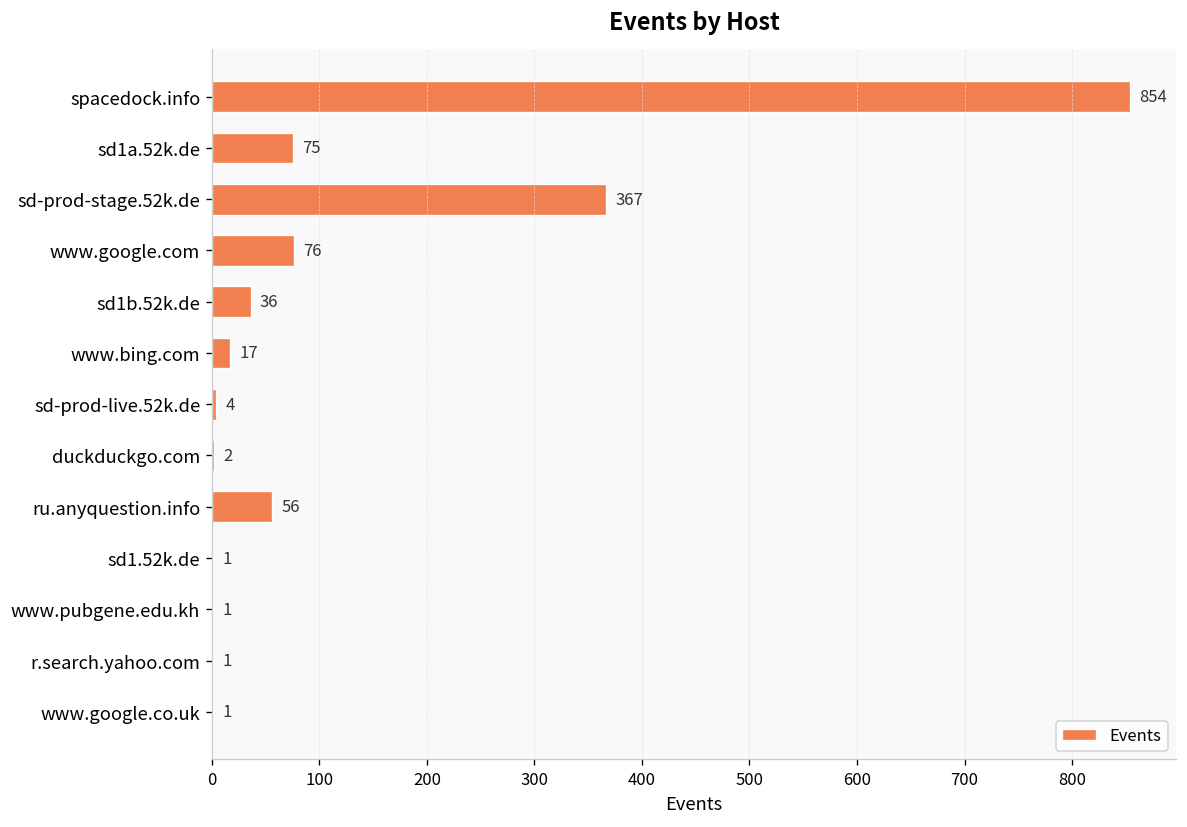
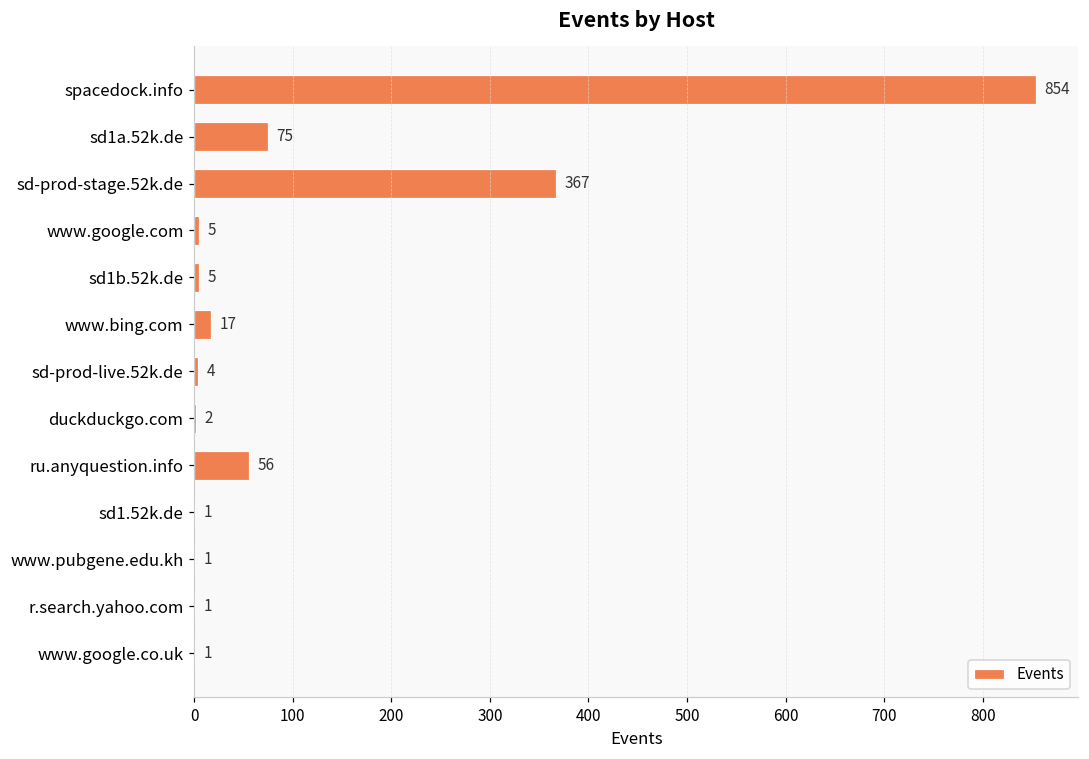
  {
    "spacedock.info": 854,
    "sd1a.52k.de": 75,
    "sd-prod-stage.52k.de": 367,
-   "www.google.com": 76,
-   "sd1b.52k.de": 36,
+   "www.google.com": 5,
+   "sd1b.52k.de": 5,
    "www.bing.com": 17,
    "sd-prod-live.52k.de": 4,
    "duckduckgo.com": 2,
    "ru.anyquestion.info": 56,
    "sd1.52k.de": 1,
    "www.pubgene.edu.kh": 1,
    "r.search.yahoo.com": 1,
    "www.google.co.uk": 1
  }
